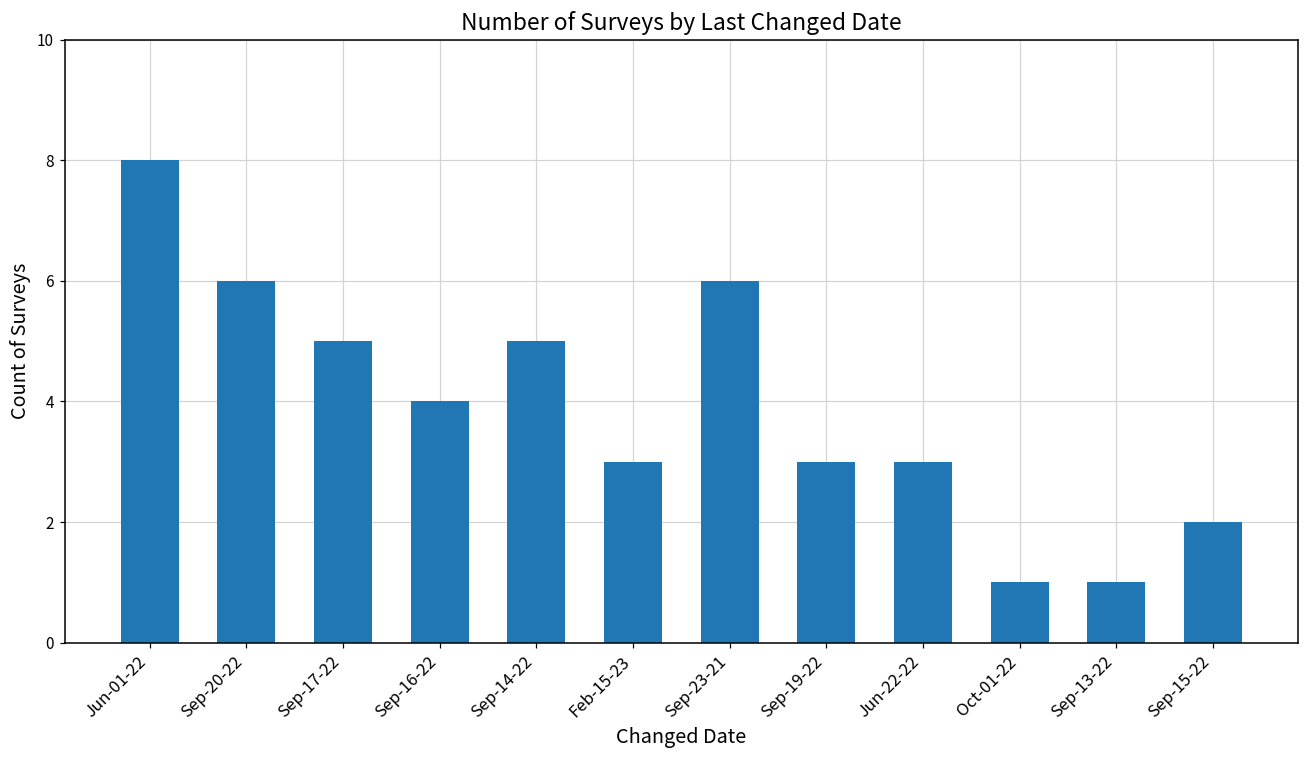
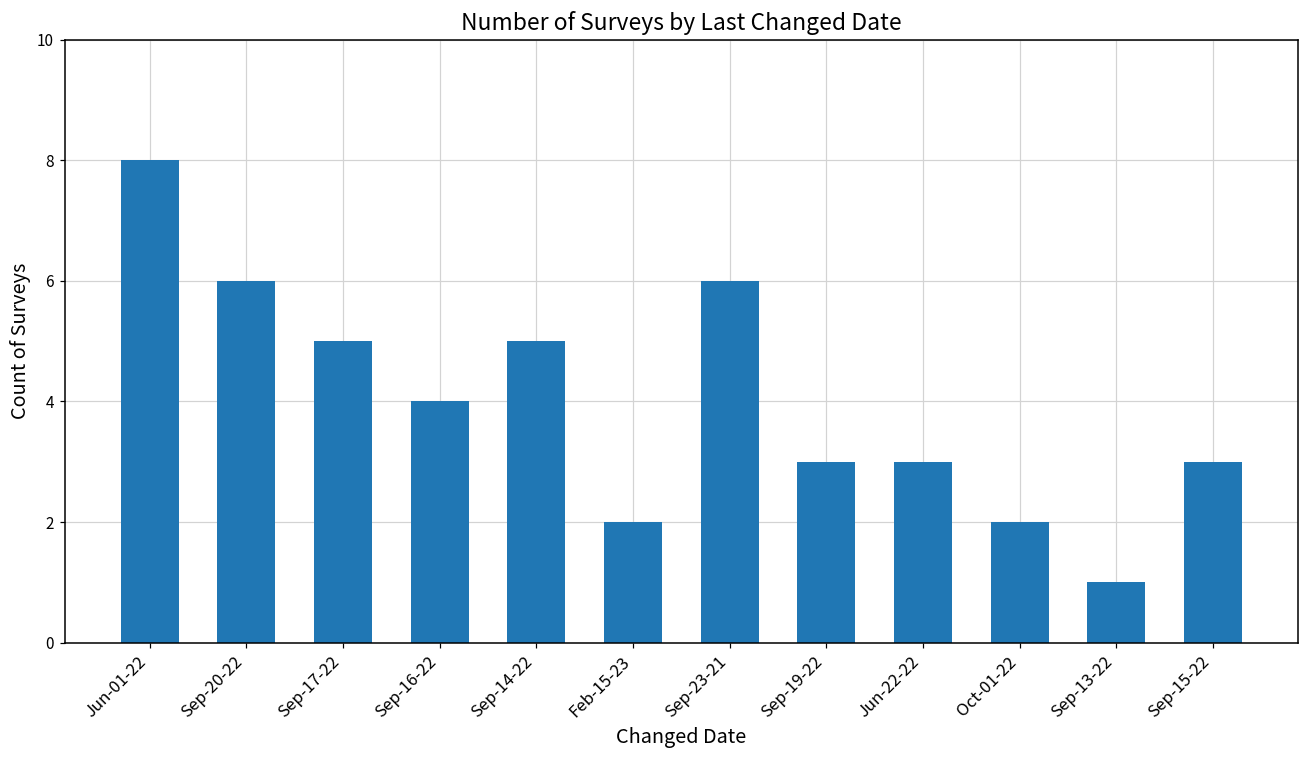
  {
    "Jun-01-22": 8,
    "Sep-20-22": 6,
    "Sep-17-22": 5,
    "Sep-16-22": 4,
    "Sep-14-22": 5,
-   "Feb-15-23": 3,
+   "Feb-15-23": 2,
    "Sep-23-21": 6,
    "Sep-19-22": 3,
    "Jun-22-22": 3,
-   "Oct-01-22": 1,
+   "Oct-01-22": 2,
    "Sep-13-22": 1,
-   "Sep-15-22": 2
+   "Sep-15-22": 3
  }
